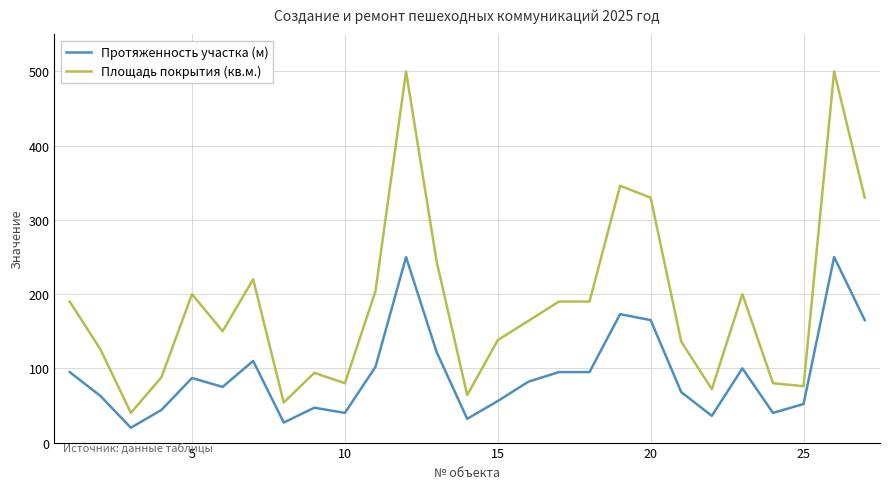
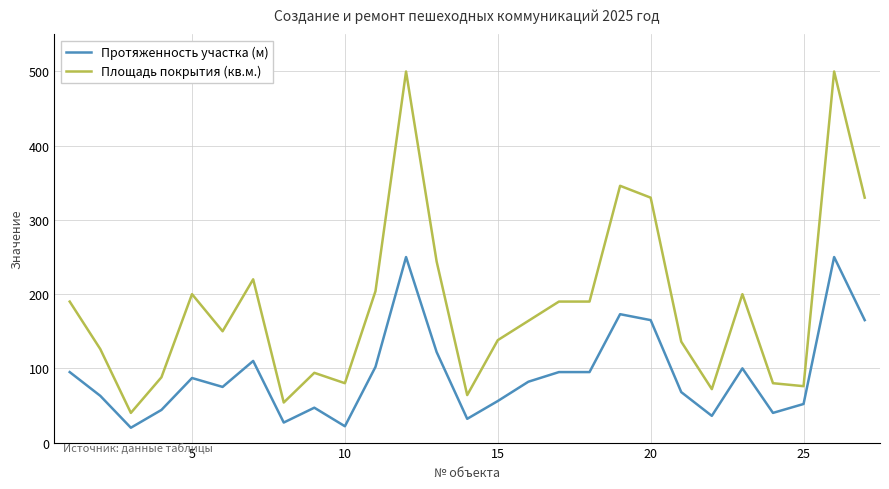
  {
    "Протяженность участка (м)": {
      "5": 90,
-     "10": 40,
+     "10": 20,
      "15": 60,
      "20": 170,
      "25": 50
    },
    "Площадь покрытия (кв.м.)": {
      "5": 200,
      "10": 80,
      "15": 140,
      "20": 330,
      "25": 80
    }
  }
